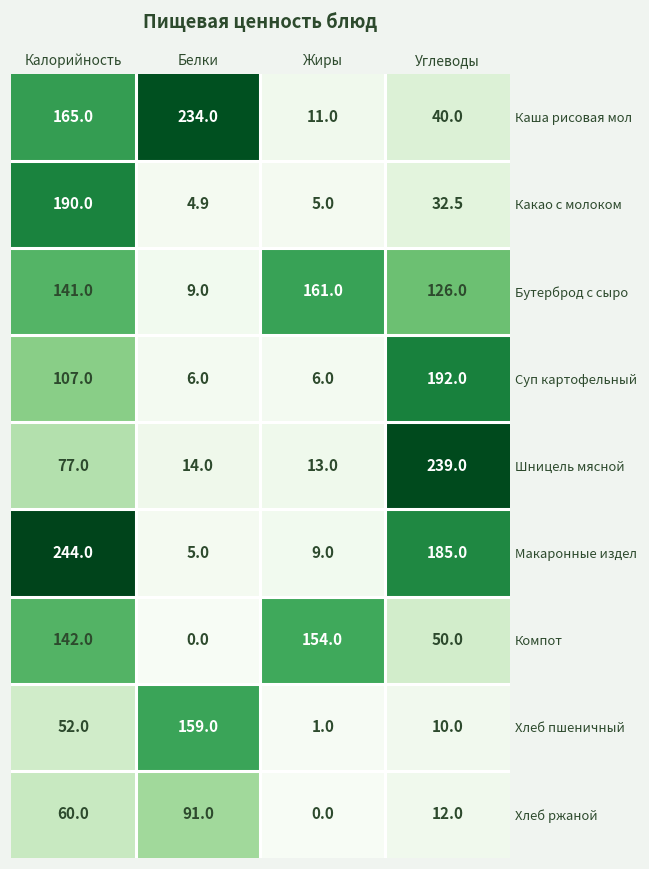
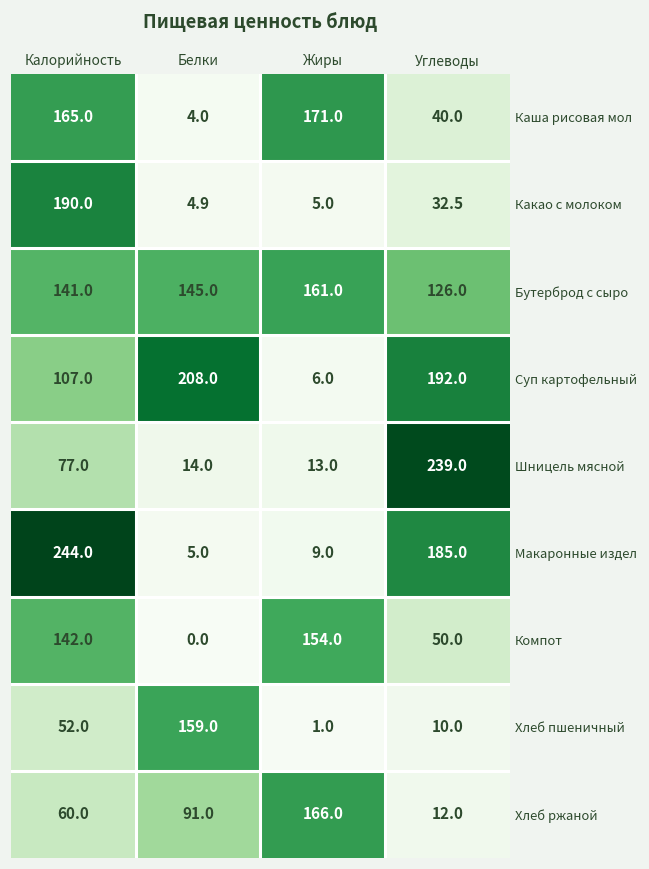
  {
    "Каша рисовая мол": {
      "Калорийность": 165.0,
-     "Белки": 234.0,
-     "Жиры": 11.0,
+     "Белки": 4.0,
+     "Жиры": 171.0,
      "Углеводы": 40.0
    },
    "Какао с молоком": {
      "Калорийность": 190.0,
      "Белки": 4.9,
      "Жиры": 5.0,
      "Углеводы": 32.5
    },
    "Бутерброд с сыро": {
      "Калорийность": 141.0,
-     "Белки": 9.0,
+     "Белки": 145.0,
      "Жиры": 161.0,
      "Углеводы": 126.0
    },
    "Суп картофельный": {
      "Калорийность": 107.0,
-     "Белки": 6.0,
+     "Белки": 208.0,
      "Жиры": 6.0,
      "Углеводы": 192.0
    },
    "Шницель мясной": {
      "Калорийность": 77.0,
      "Белки": 14.0,
      "Жиры": 13.0,
      "Углеводы": 239.0
    },
    "Макаронные издел": {
      "Калорийность": 244.0,
      "Белки": 5.0,
      "Жиры": 9.0,
      "Углеводы": 185.0
    },
    "Компот": {
      "Калорийность": 142.0,
      "Белки": 0.0,
      "Жиры": 154.0,
      "Углеводы": 50.0
    },
    "Хлеб пшеничный": {
      "Калорийность": 52.0,
      "Белки": 159.0,
      "Жиры": 1.0,
      "Углеводы": 10.0
    },
    "Хлеб ржаной": {
      "Калорийность": 60.0,
      "Белки": 91.0,
-     "Жиры": 0.0,
+     "Жиры": 166.0,
      "Углеводы": 12.0
    }
  }
